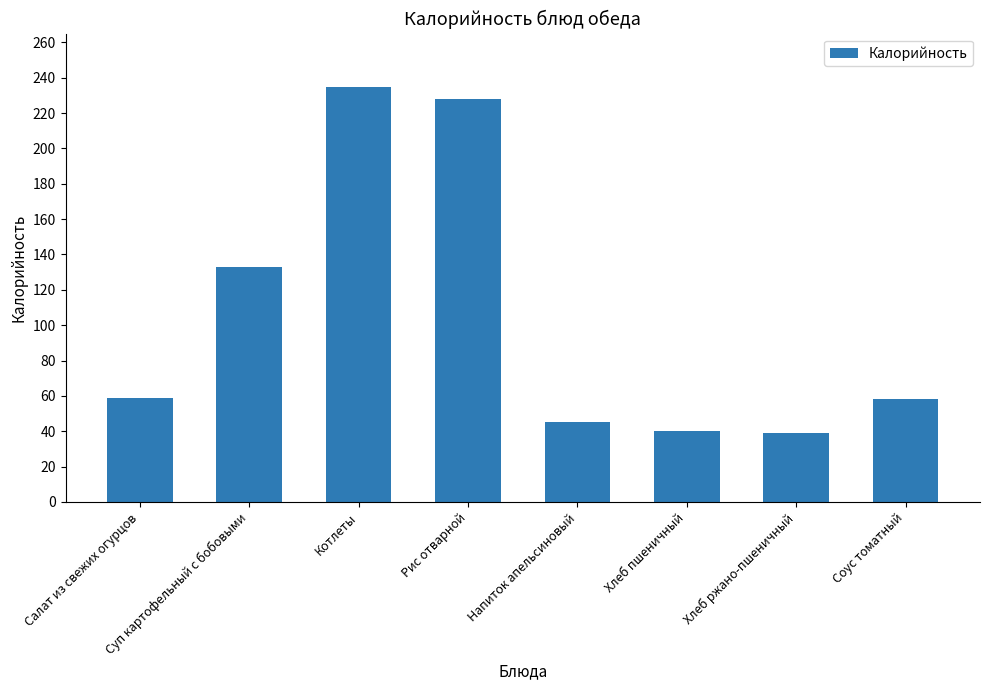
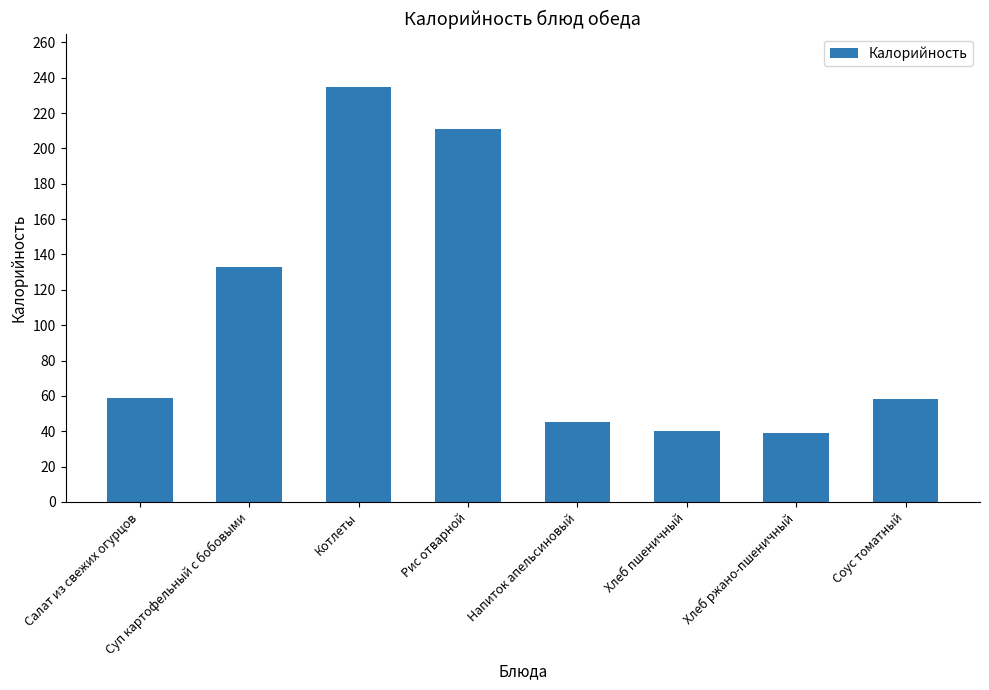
  {
    "Салат из свежих огурцов": 59,
    "Суп картофельный с бобовыми": 133,
    "Котлеты": 235,
-   "Рис отварной": 228,
+   "Рис отварной": 211,
    "Напиток апельсиновый": 45,
    "Хлеб пшеничный": 40,
    "Хлеб ржано-пшеничный": 39,
    "Соус томатный": 58
  }
